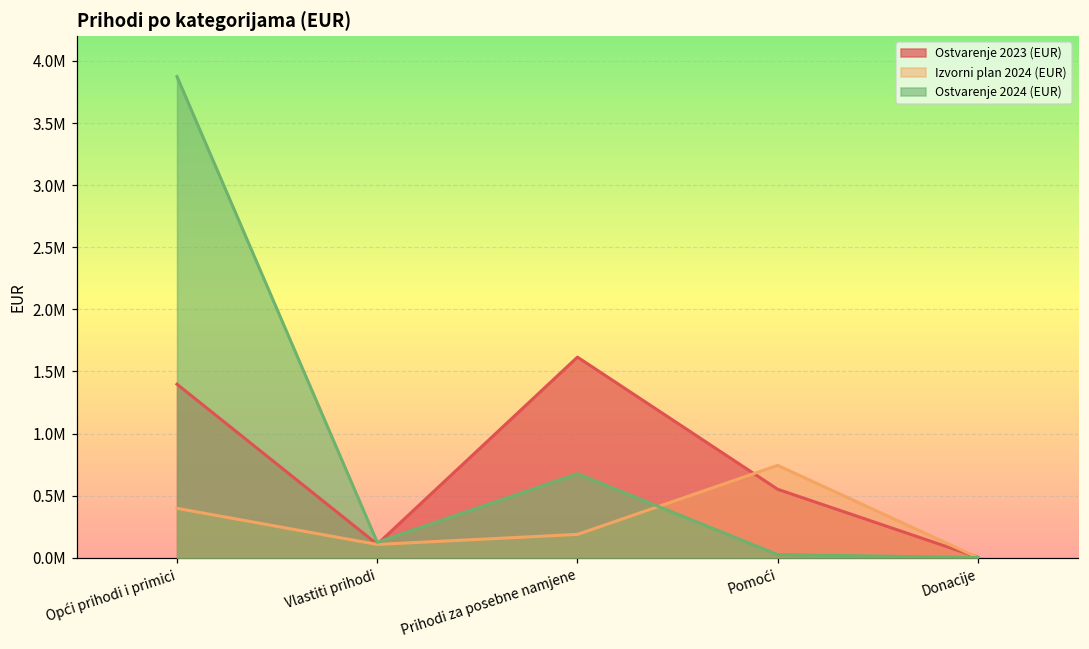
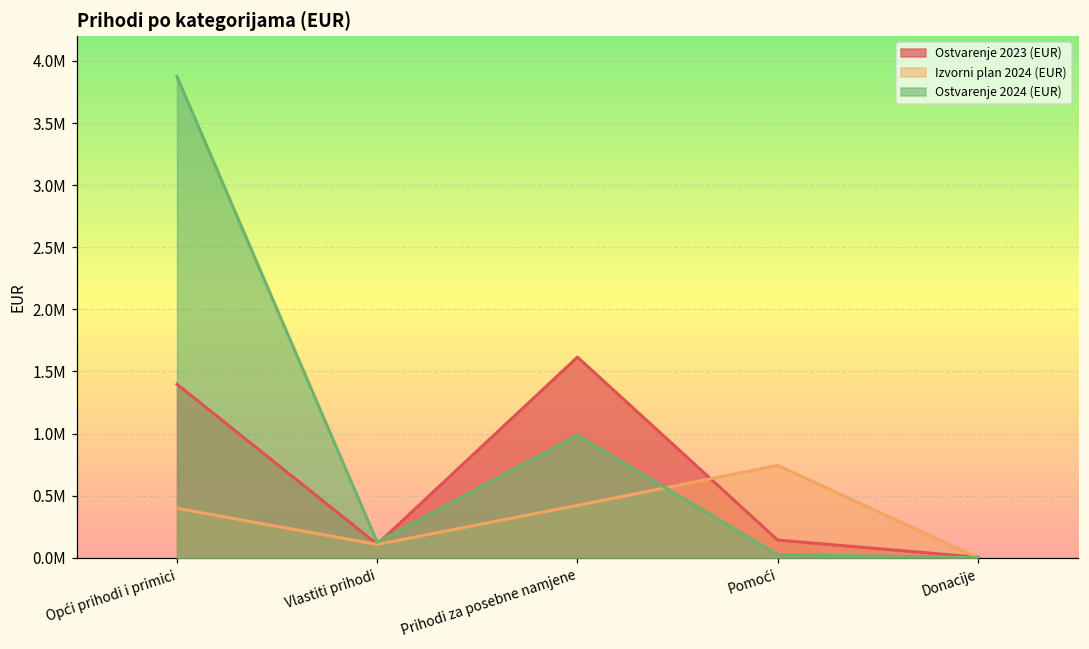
  {
    "Ostvarenje 2023 (EUR)": {
      "Opći prihodi i primici": 1400000,
      "Prihodi za posebne namjene": 1620000,
-     "Pomoći": 550000
+     "Pomoći": 140000
    },
    "Izvorni plan 2024 (EUR)": {
      "Opći prihodi i primici": 400000,
-     "Prihodi za posebne namjene": 190000,
+     "Prihodi za posebne namjene": 420000,
      "Pomoći": 740000
    },
    "Ostvarenje 2024 (EUR)": {
      "Opći prihodi i primici": 3870000,
-     "Prihodi za posebne namjene": 680000,
+     "Prihodi za posebne namjene": 990000,
      "Pomoći": 30000
    }
  }
